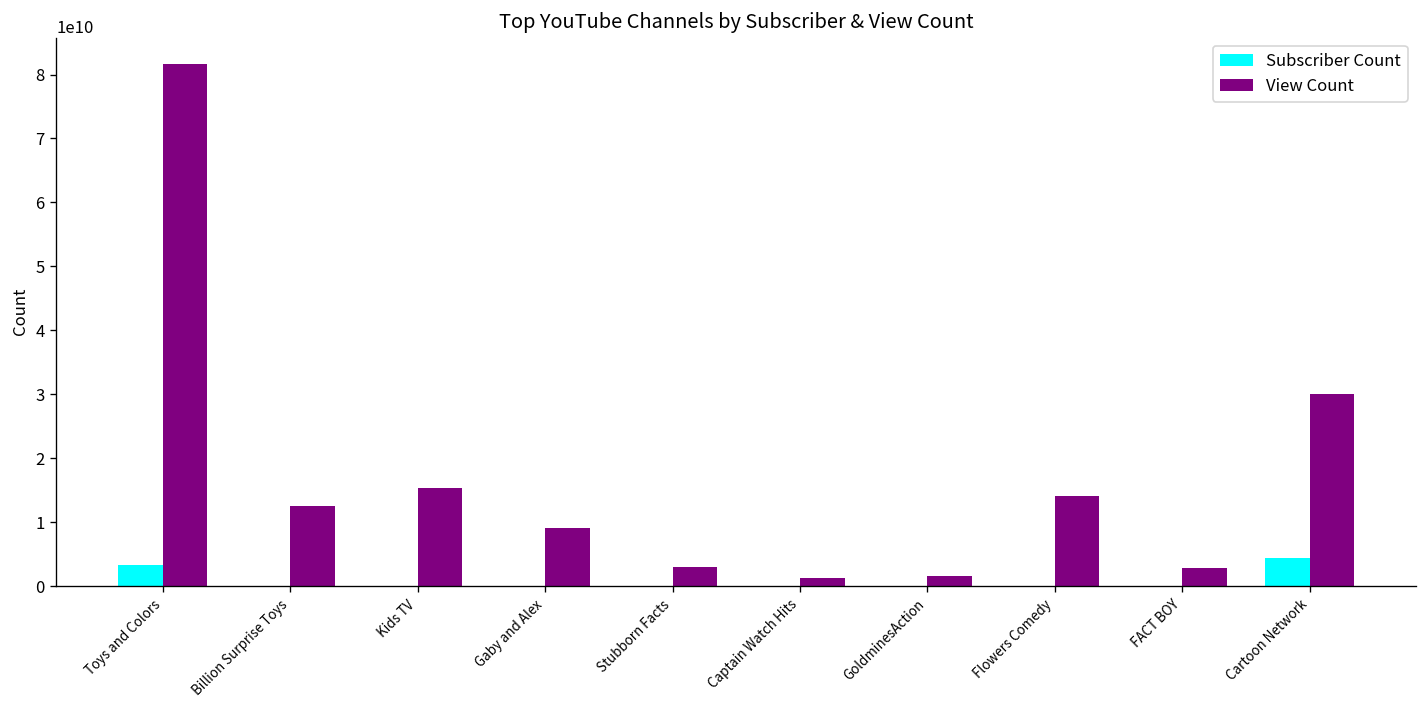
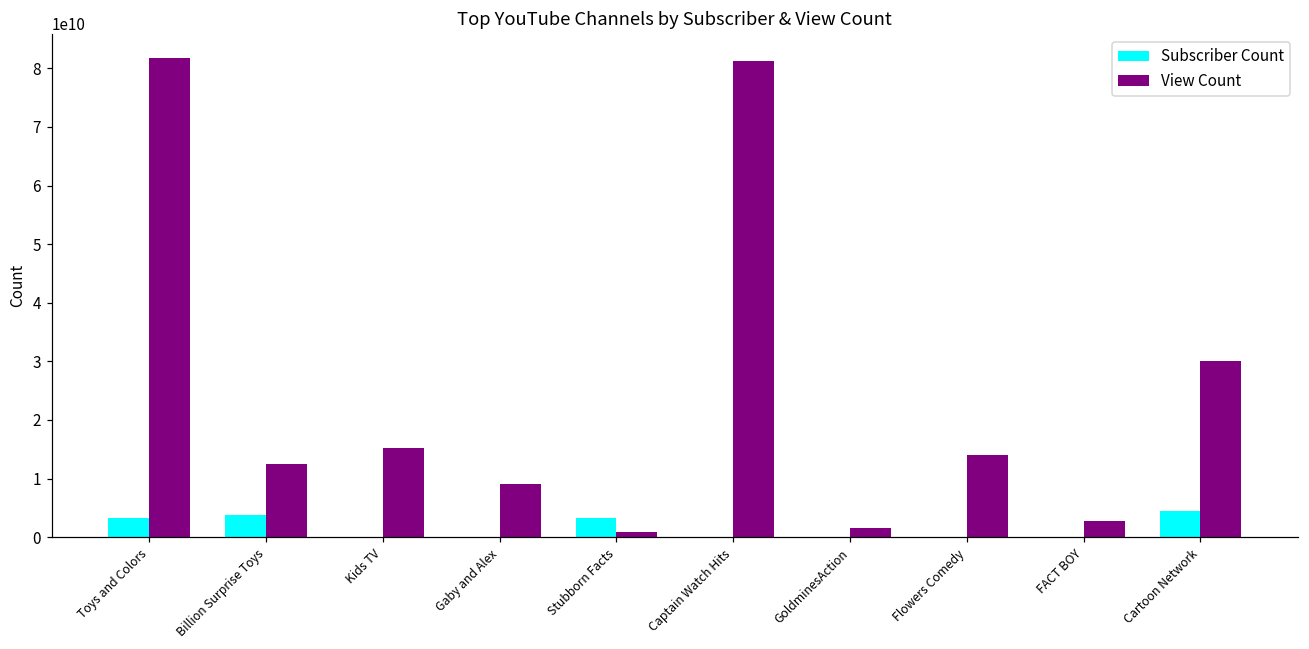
  {
    "Subscriber Count": {
      "Toys and Colors": 3000000000,
-     "Billion Surprise Toys": 0,
-     "Stubborn Facts": 0,
+     "Billion Surprise Toys": 4000000000,
+     "Stubborn Facts": 3000000000,
      "Cartoon Network": 4000000000
    },
    "View Count": {
      "Toys and Colors": 82000000000,
      "Billion Surprise Toys": 12000000000,
      "Kids TV": 15000000000,
      "Gaby and Alex": 9000000000,
-     "Stubborn Facts": 3000000000,
-     "Captain Watch Hits": 1000000000,
+     "Stubborn Facts": 1000000000,
+     "Captain Watch Hits": 81000000000,
      "GoldminesAction": 2000000000,
      "Flowers Comedy": 14000000000,
      "FACT BOY": 3000000000,
      "Cartoon Network": 30000000000
    }
  }
